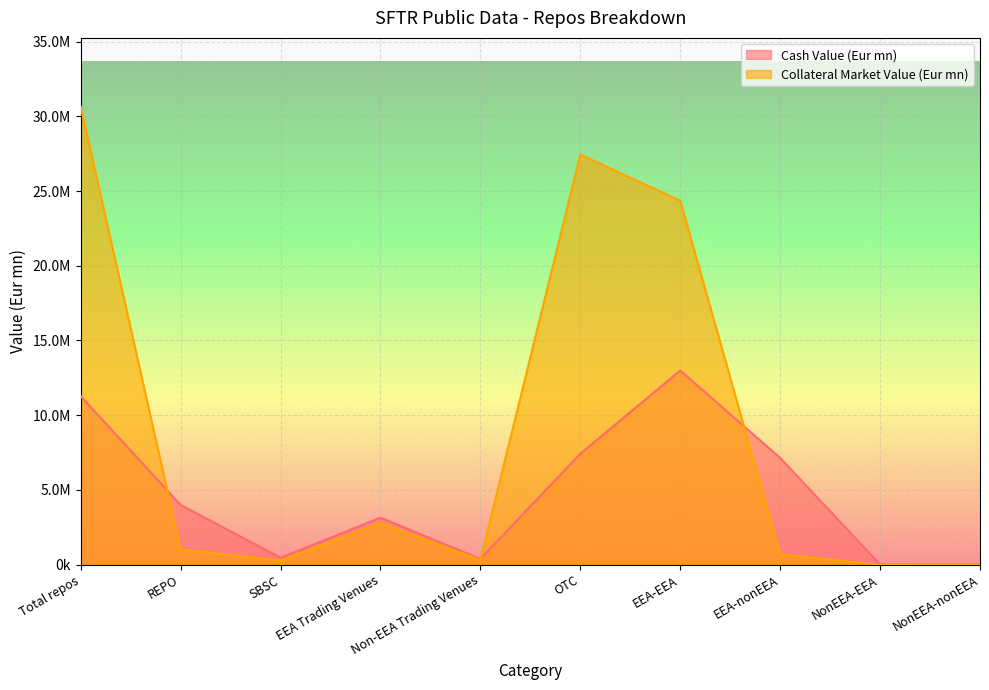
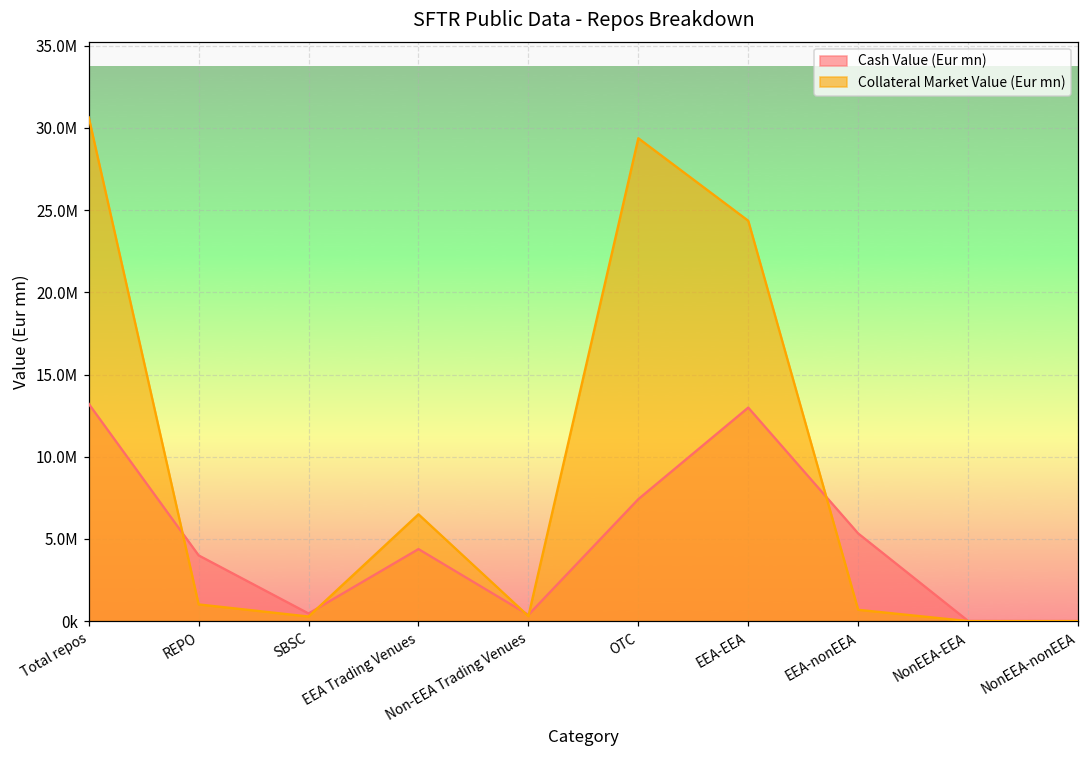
  {
    "Cash Value (Eur mn)": {
-     "Total repos": 11300000,
+     "Total repos": 13200000,
      "REPO": 4000000,
      "SBSC": 500000,
-     "EEA Trading Venues": 3100000,
+     "EEA Trading Venues": 4400000,
      "OTC": 7400000,
      "EEA-EEA": 13000000,
-     "EEA-nonEEA": 7100000
+     "EEA-nonEEA": 5300000
    },
    "Collateral Market Value (Eur mn)": {
      "Total repos": 30700000,
      "REPO": 1000000,
      "SBSC": 300000,
-     "EEA Trading Venues": 2800000,
-     "OTC": 27400000,
+     "EEA Trading Venues": 6500000,
+     "OTC": 29400000,
      "EEA-EEA": 24400000,
      "EEA-nonEEA": 700000
    }
  }
